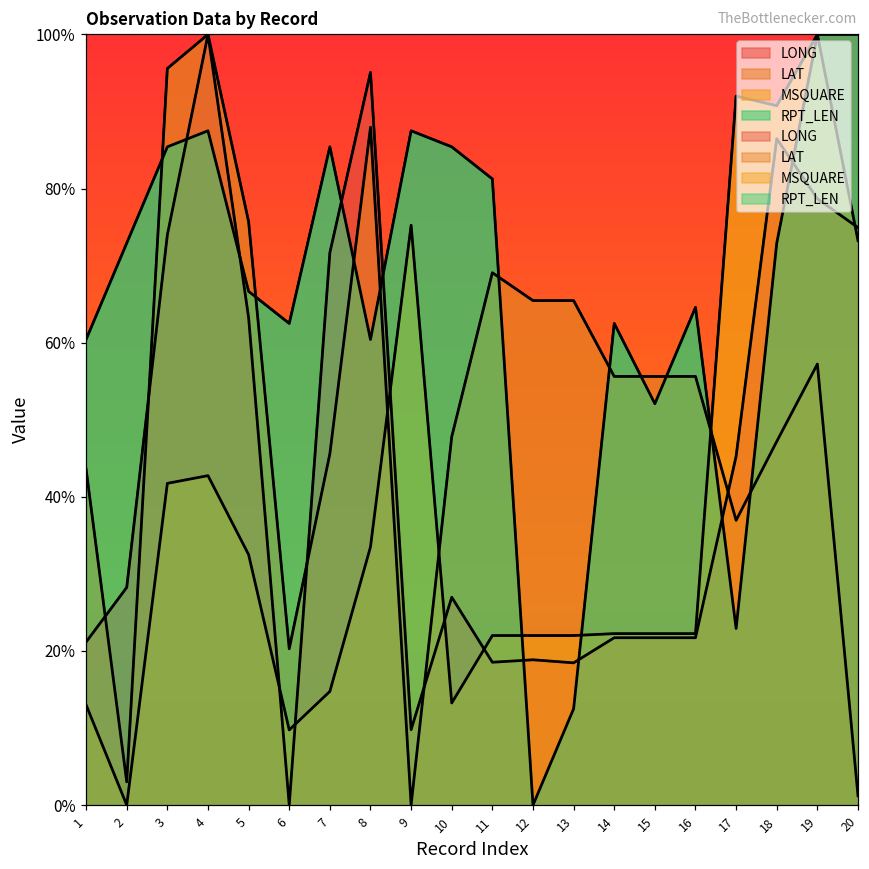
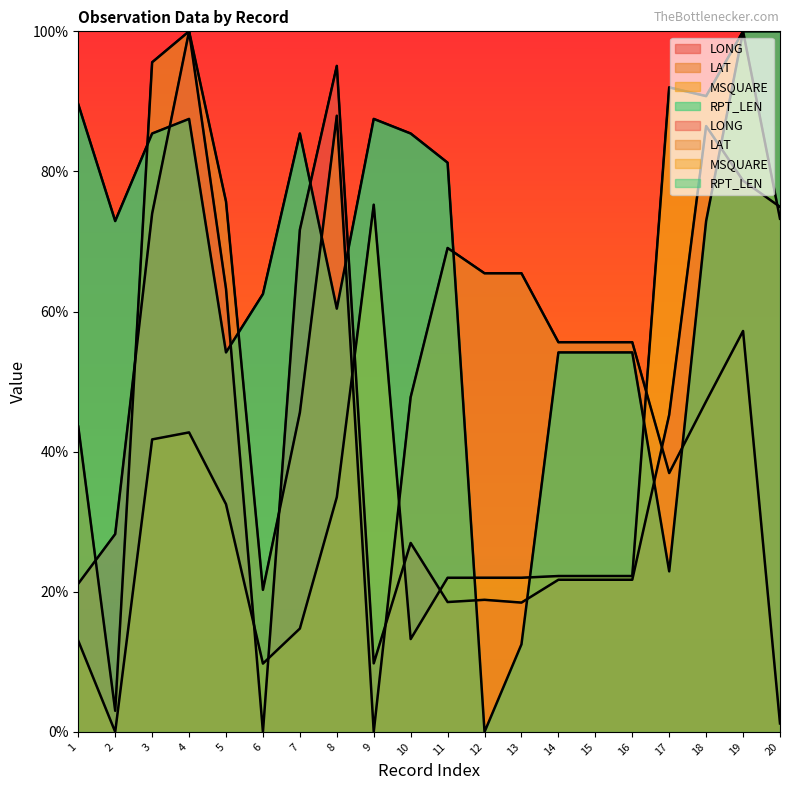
  {
    "RPT_LEN": {
-     "1": "60%",
+     "1": "90%",
      "2": "73%",
      "3": "85%",
      "4": "87%",
-     "5": "67%",
+     "5": "54%",
      "6": "62%",
      "7": "85%",
      "8": "60%",
      "9": "87%",
      "10": "85%",
      "11": "81%",
      "12": "0%",
      "13": "12%",
-     "14": "62%",
-     "15": "52%",
-     "16": "65%",
+     "14": "54%",
+     "15": "54%",
+     "16": "54%",
      "17": "23%",
      "18": "73%",
      "20": "100%"
    }
  }
